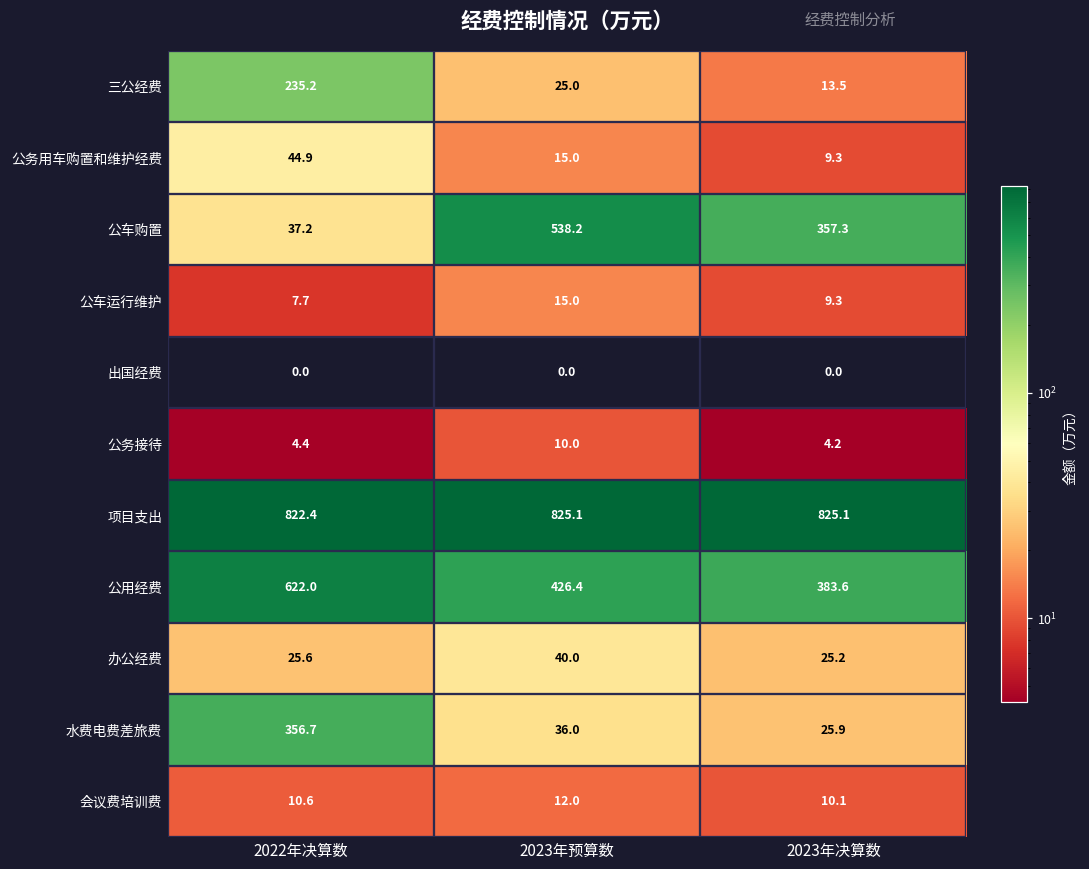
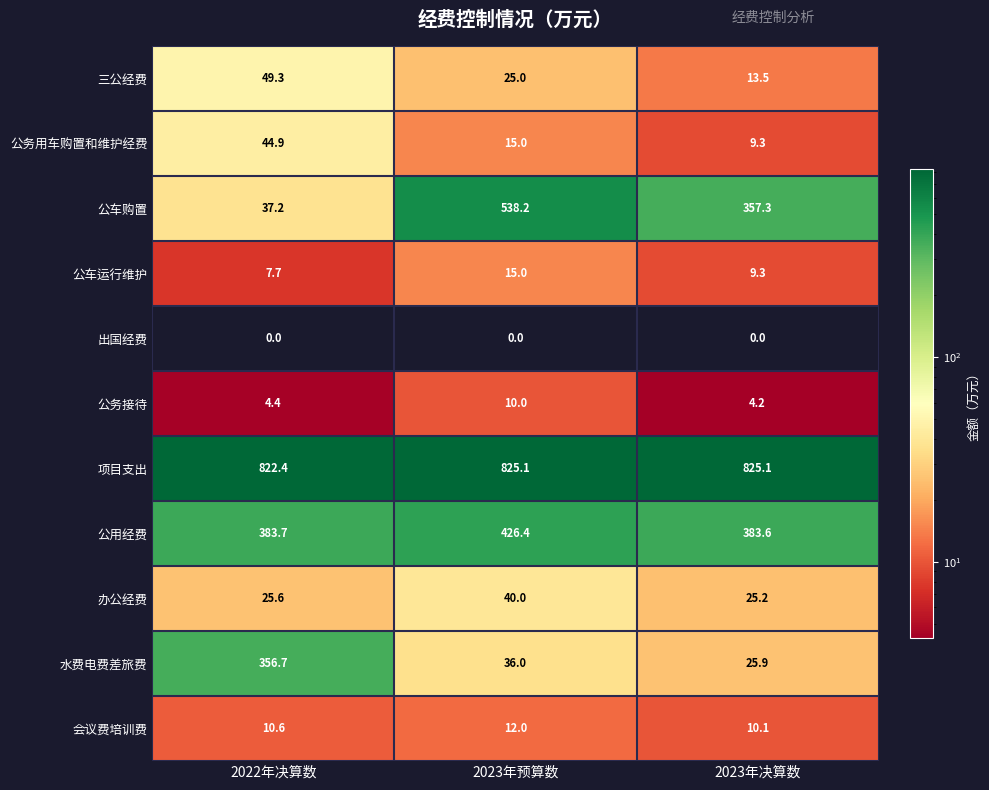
  {
    "三公经费": {
-     "2022年决算数": 235.2,
+     "2022年决算数": 49.3,
      "2023年预算数": 25.0,
      "2023年决算数": 13.5
    },
    "公务用车购置和维护经费": {
      "2022年决算数": 44.9,
      "2023年预算数": 15.0,
      "2023年决算数": 9.3
    },
    "公车购置": {
      "2022年决算数": 37.2,
      "2023年预算数": 538.2,
      "2023年决算数": 357.3
    },
    "公车运行维护": {
      "2022年决算数": 7.7,
      "2023年预算数": 15.0,
      "2023年决算数": 9.3
    },
    "出国经费": {
      "2022年决算数": 0.0,
      "2023年预算数": 0.0,
      "2023年决算数": 0.0
    },
    "公务接待": {
      "2022年决算数": 4.4,
      "2023年预算数": 10.0,
      "2023年决算数": 4.2
    },
    "项目支出": {
      "2022年决算数": 822.4,
      "2023年预算数": 825.1,
      "2023年决算数": 825.1
    },
    "公用经费": {
-     "2022年决算数": 622.0,
+     "2022年决算数": 383.7,
      "2023年预算数": 426.4,
      "2023年决算数": 383.6
    },
    "办公经费": {
      "2022年决算数": 25.6,
      "2023年预算数": 40.0,
      "2023年决算数": 25.2
    },
    "水费电费差旅费": {
      "2022年决算数": 356.7,
      "2023年预算数": 36.0,
      "2023年决算数": 25.9
    },
    "会议费培训费": {
      "2022年决算数": 10.6,
      "2023年预算数": 12.0,
      "2023年决算数": 10.1
    }
  }
